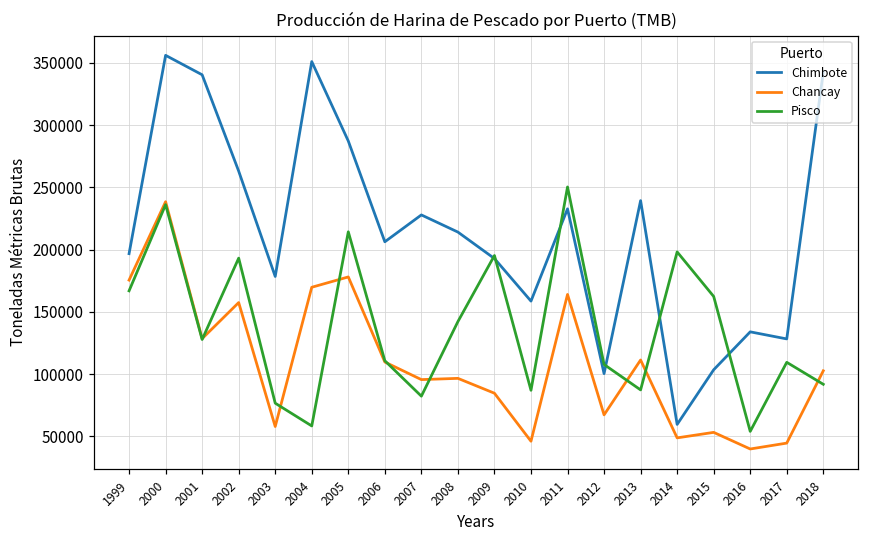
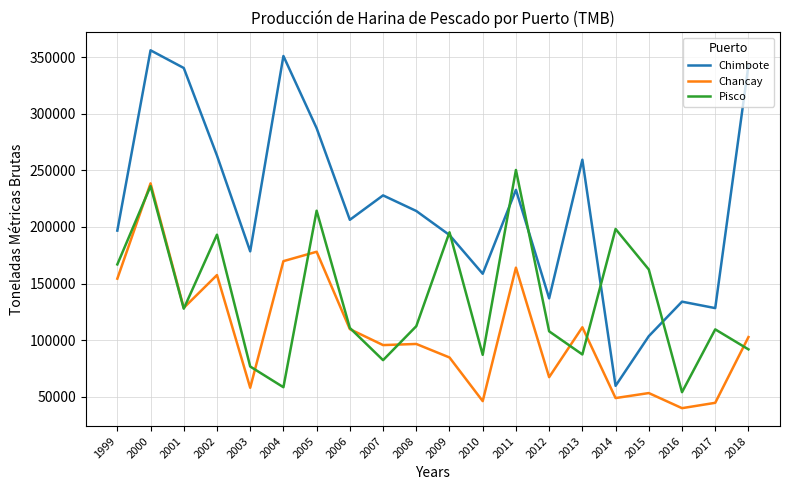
  {
    "Chimbote": {
      "1999": 197000,
      "2000": 356000,
      "2001": 340000,
      "2002": 263000,
      "2003": 178000,
      "2004": 351000,
      "2005": 287000,
      "2006": 206000,
      "2007": 228000,
      "2008": 214000,
      "2009": 193000,
      "2010": 159000,
      "2011": 233000,
-     "2012": 100000,
-     "2013": 239000,
+     "2012": 137000,
+     "2013": 259000,
      "2014": 60000,
      "2015": 104000,
      "2016": 134000,
      "2017": 128000
    },
    "Chancay": {
-     "1999": 176000,
+     "1999": 154000,
      "2000": 239000,
      "2002": 158000,
      "2003": 58000,
      "2004": 170000,
      "2005": 178000,
      "2007": 96000,
      "2008": 97000,
      "2009": 85000,
      "2010": 46000,
      "2011": 164000,
      "2012": 67000,
      "2013": 111000,
      "2014": 49000,
      "2015": 53000,
      "2016": 40000,
      "2017": 45000,
      "2018": 103000
    },
    "Pisco": {
      "1999": 167000,
      "2000": 236000,
      "2002": 193000,
      "2003": 77000,
      "2004": 58000,
      "2005": 214000,
      "2007": 82000,
-     "2008": 142000,
+     "2008": 112000,
      "2009": 195000,
      "2010": 87000,
      "2011": 250000,
      "2012": 108000,
      "2013": 87000,
      "2014": 198000,
      "2015": 162000,
      "2016": 54000,
      "2017": 110000,
      "2018": 92000
    }
  }
